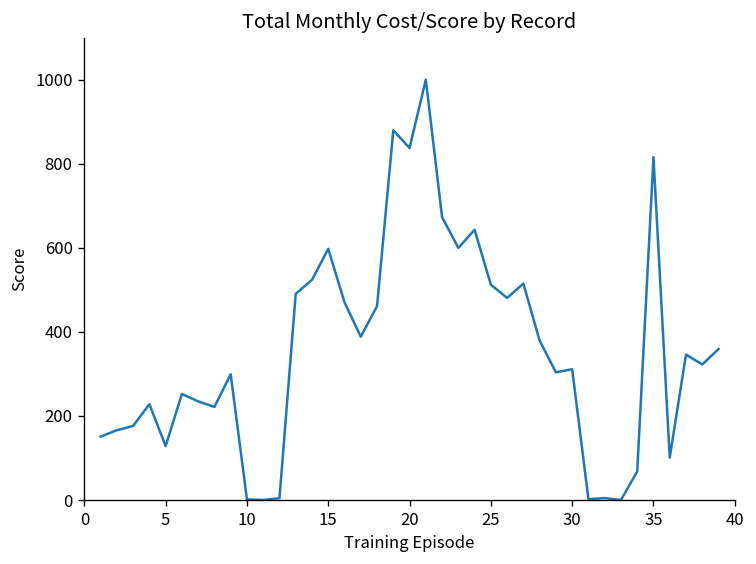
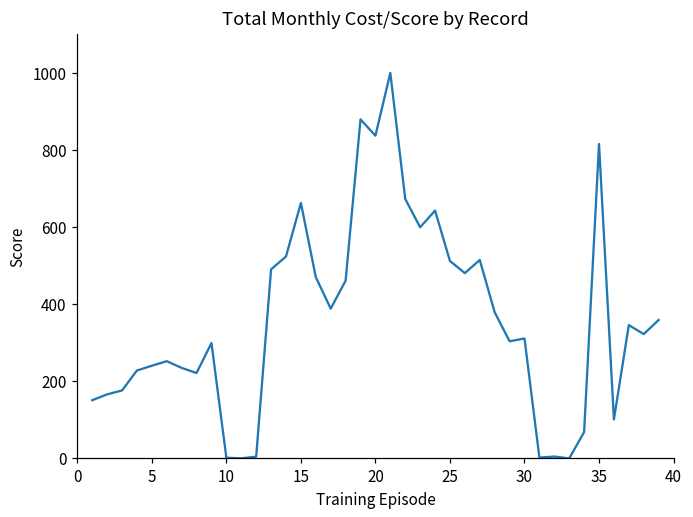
  {
-   "5": 130,
+   "5": 240,
    "10": 0,
-   "15": 600,
+   "15": 660,
    "20": 840,
    "25": 510,
    "30": 310,
    "35": 820
  }
